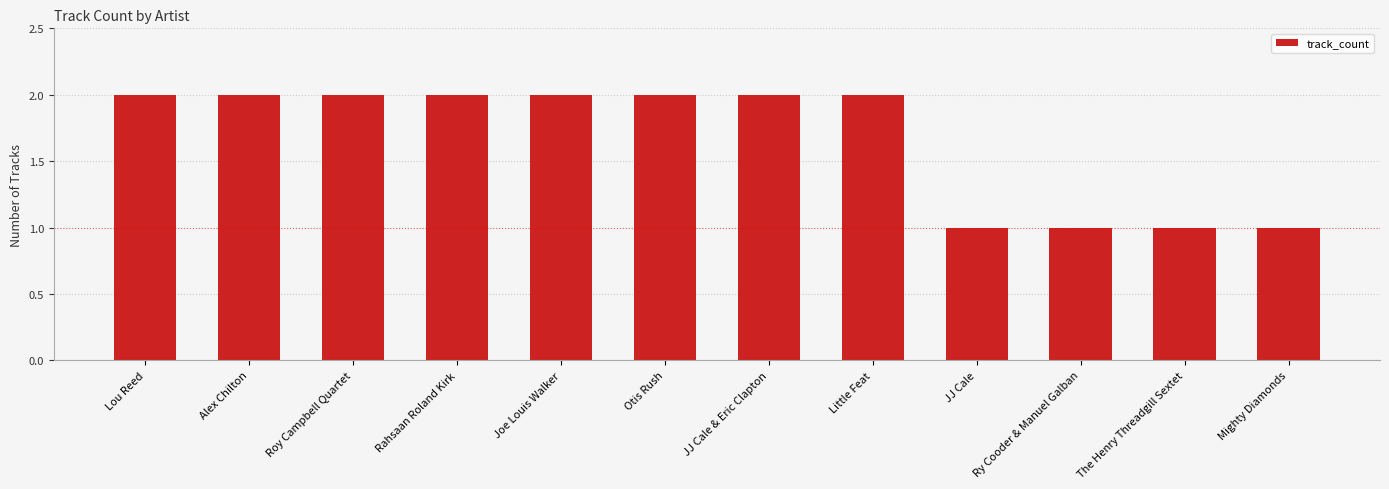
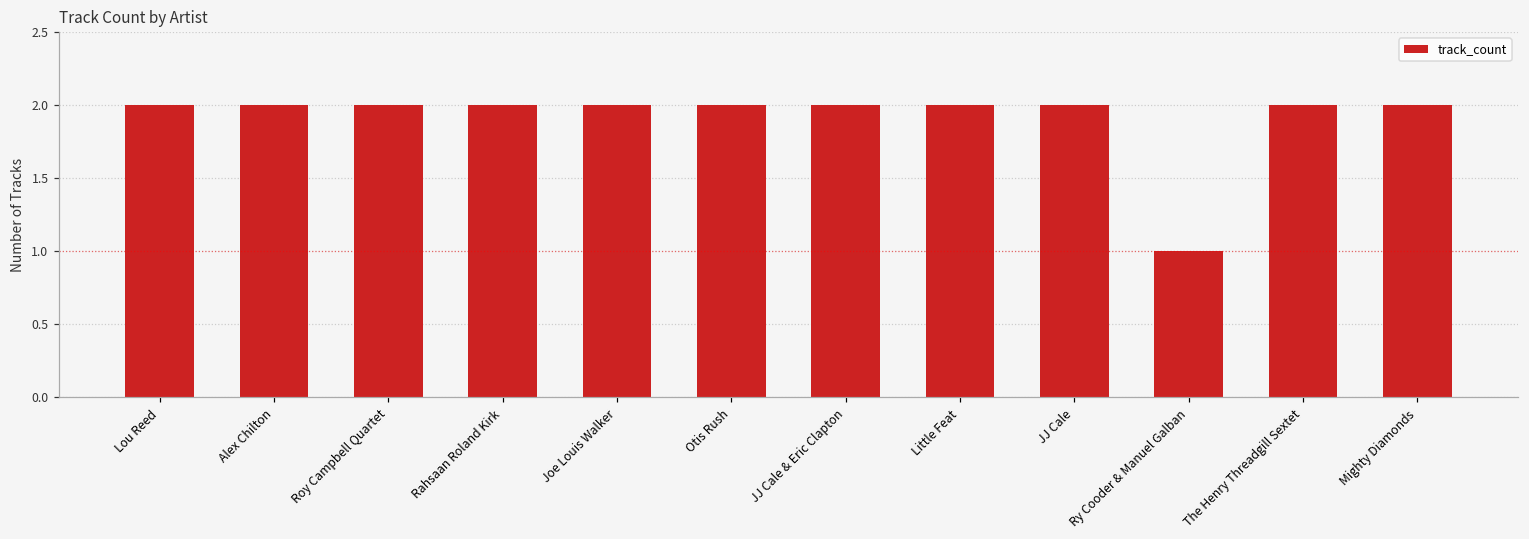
  {
    "Lou Reed": 2,
    "Alex Chilton": 2,
    "Roy Campbell Quartet": 2,
    "Rahsaan Roland Kirk": 2,
    "Joe Louis Walker": 2,
    "Otis Rush": 2,
    "JJ Cale & Eric Clapton": 2,
    "Little Feat": 2,
-   "JJ Cale": 1,
+   "JJ Cale": 2,
    "Ry Cooder & Manuel Galban": 1,
-   "The Henry Threadgill Sextet": 1,
-   "Mighty Diamonds": 1
+   "The Henry Threadgill Sextet": 2,
+   "Mighty Diamonds": 2
  }
